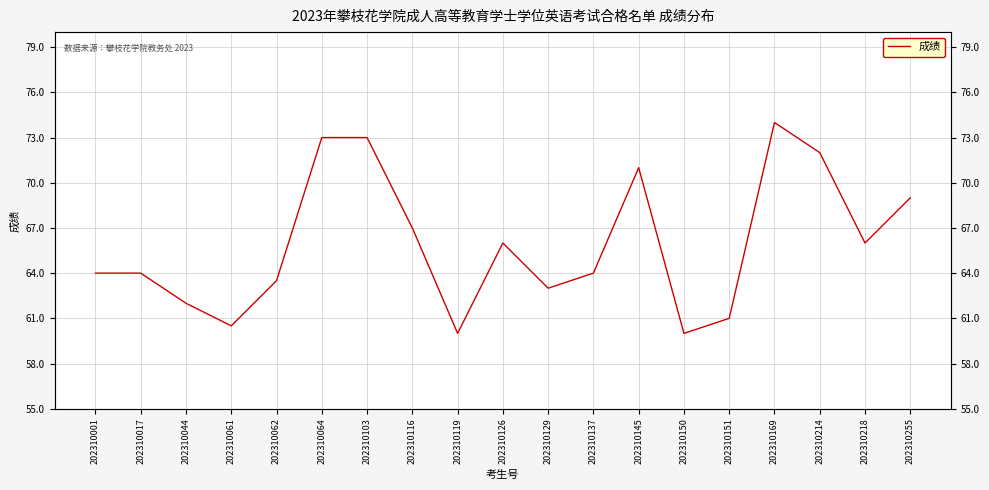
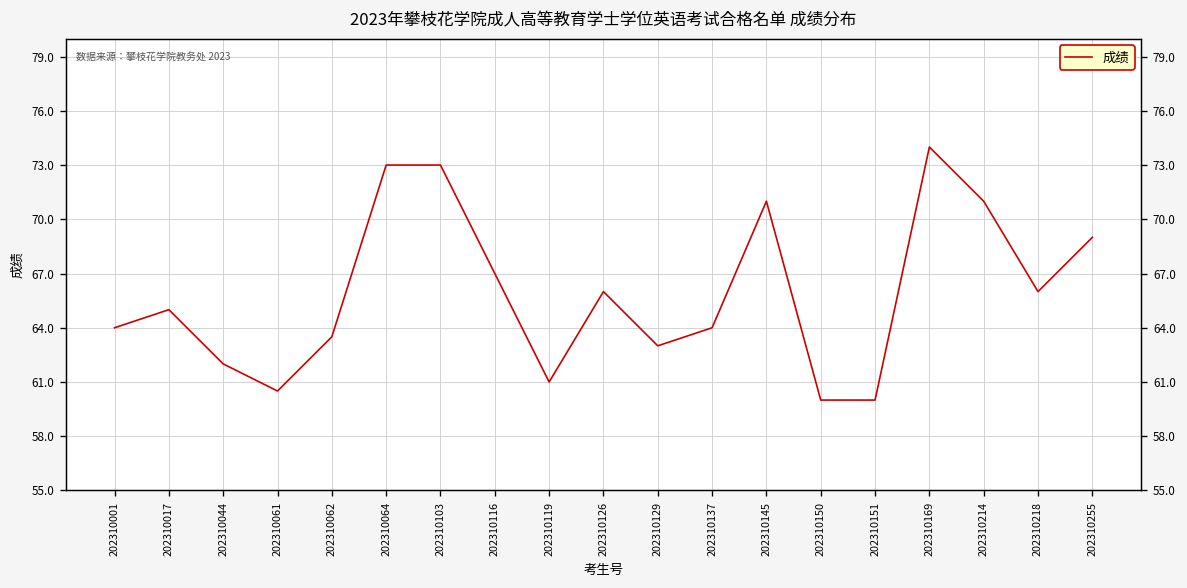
  {
    "202310001": 64,
-   "202310017": 64,
+   "202310017": 65,
    "202310044": 62,
    "202310061": 60.5,
    "202310062": 63.5,
    "202310064": 73,
    "202310103": 73,
    "202310116": 67,
-   "202310119": 60,
+   "202310119": 61,
    "202310126": 66,
    "202310129": 63,
    "202310137": 64,
    "202310145": 71,
    "202310150": 60,
-   "202310151": 61,
+   "202310151": 60,
    "202310169": 74,
-   "202310214": 72,
+   "202310214": 71,
    "202310218": 66,
    "202310255": 69
  }
